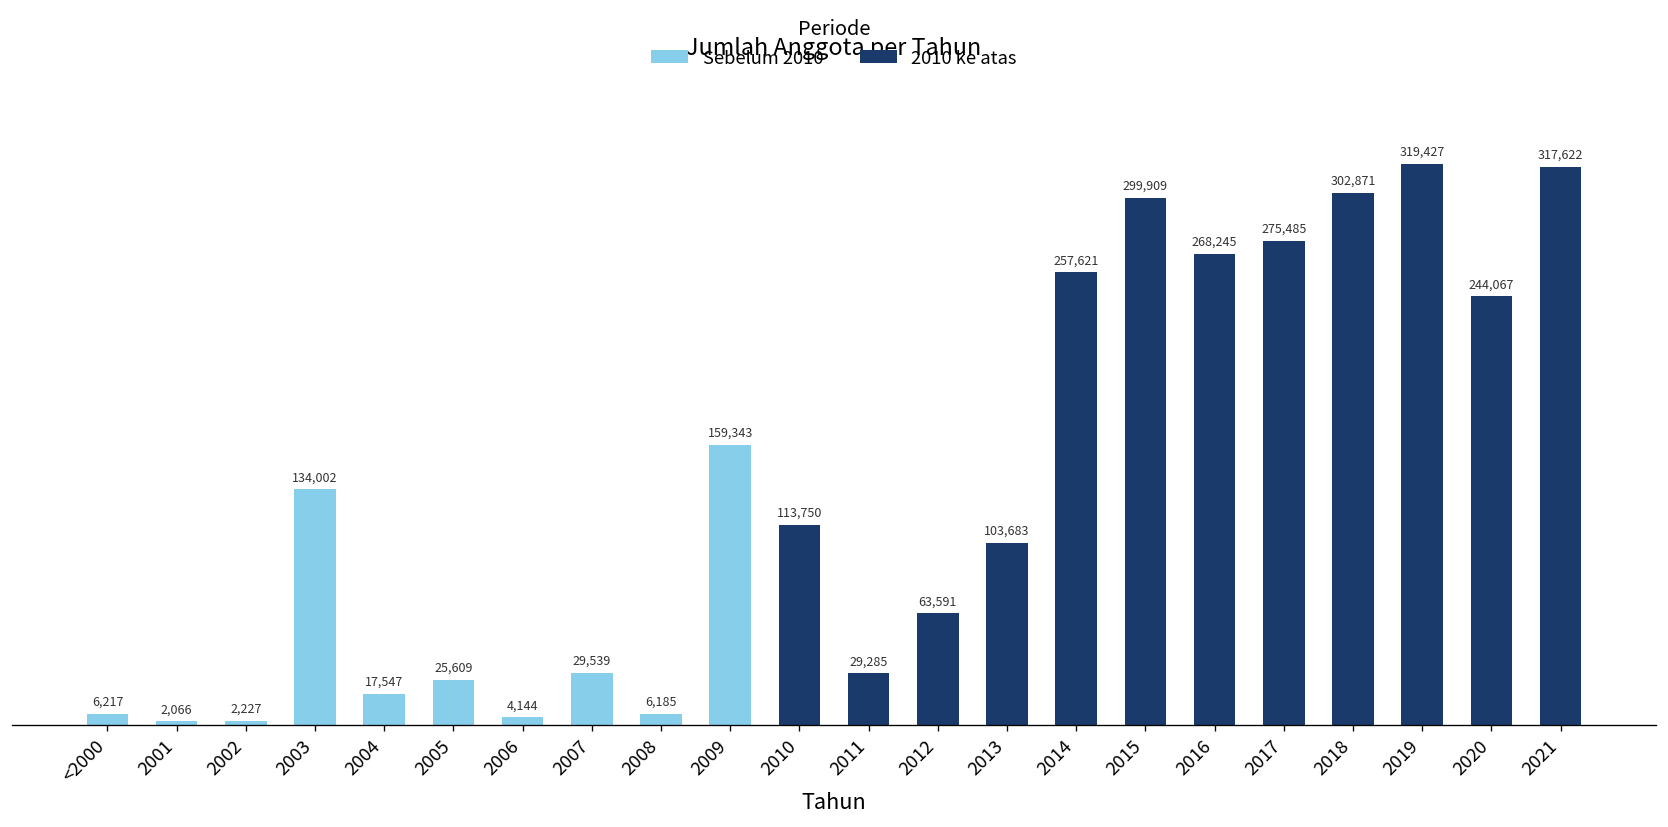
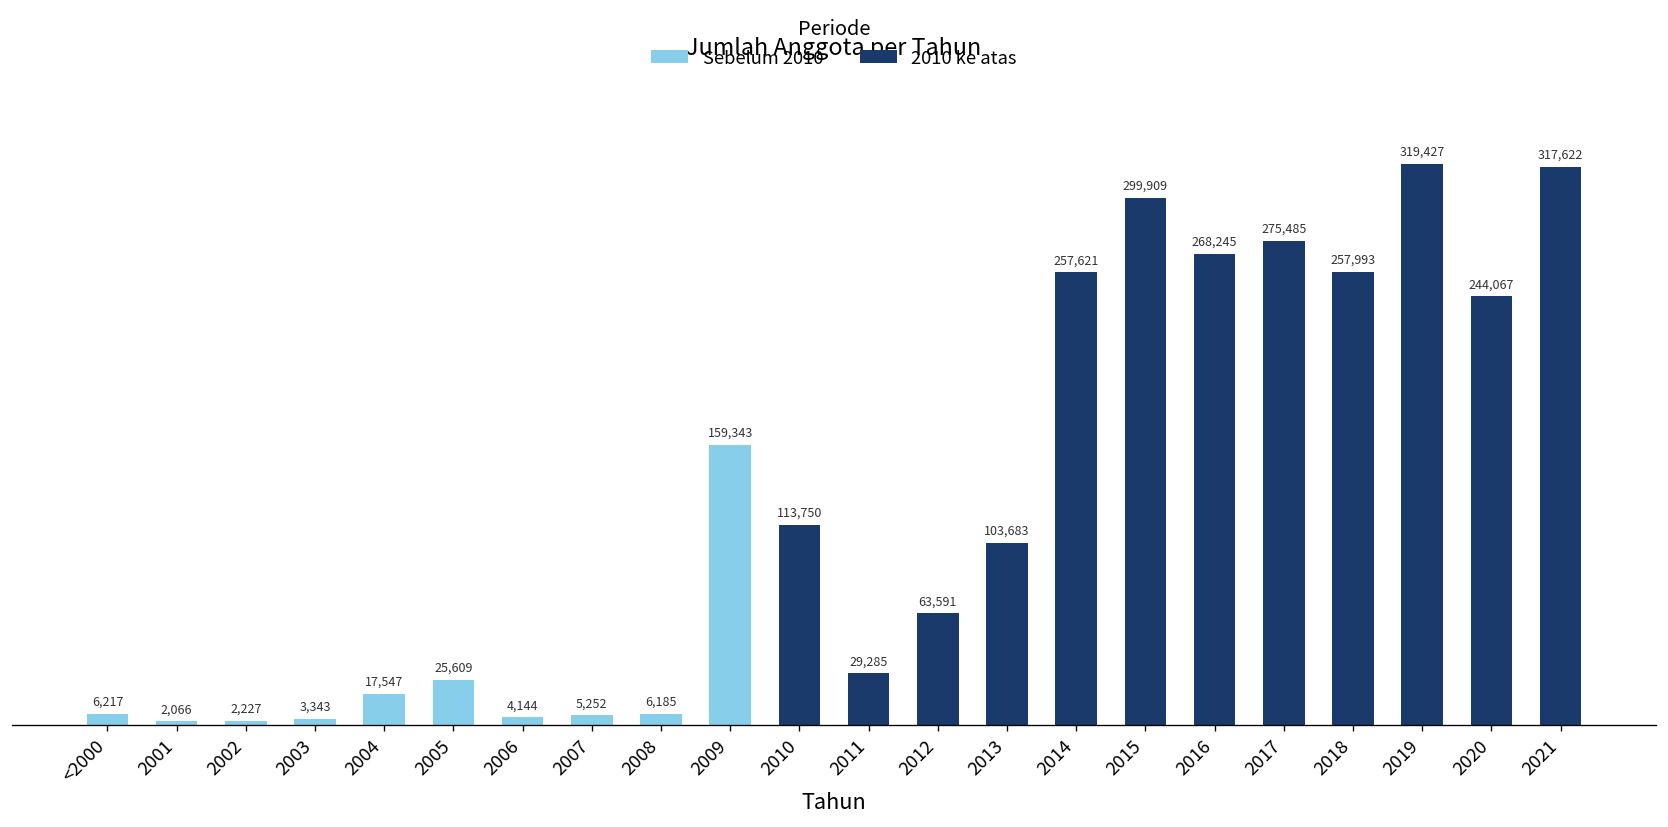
  {
    "<2000": "6,217",
    "2001": "2,066",
    "2002": "2,227",
-   "2003": "134,002",
+   "2003": "3,343",
    "2004": "17,547",
    "2005": "25,609",
    "2006": "4,144",
-   "2007": "29,539",
+   "2007": "5,252",
    "2008": "6,185",
    "2009": "159,343",
    "2010": "113,750",
    "2011": "29,285",
    "2012": "63,591",
    "2013": "103,683",
    "2014": "257,621",
    "2015": "299,909",
    "2016": "268,245",
    "2017": "275,485",
-   "2018": "302,871",
+   "2018": "257,993",
    "2019": "319,427",
    "2020": "244,067",
    "2021": "317,622"
  }
